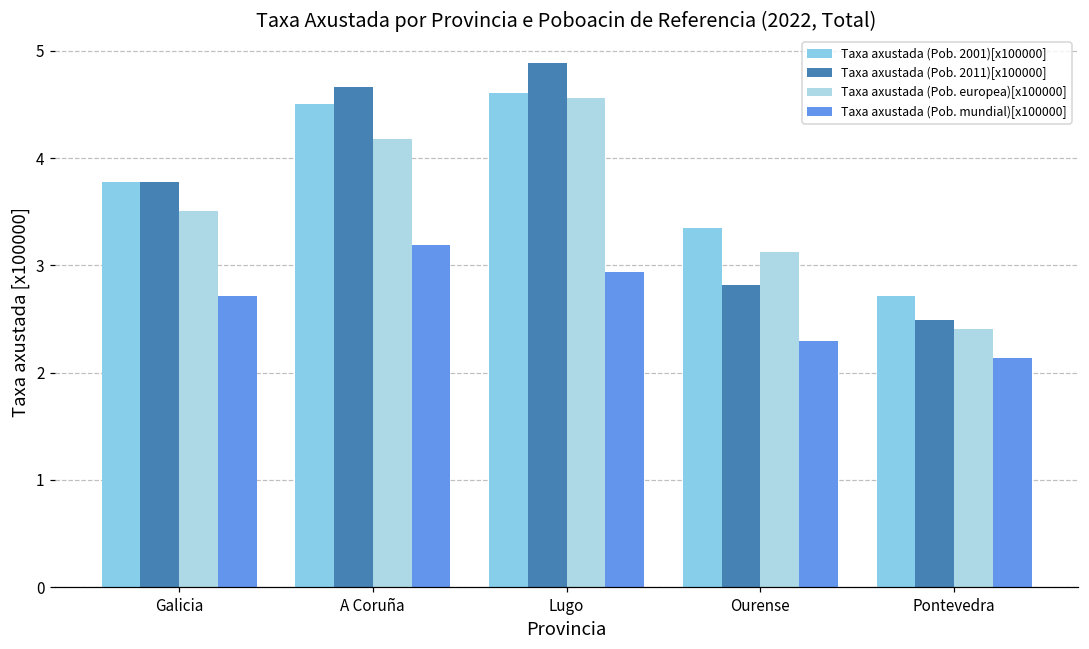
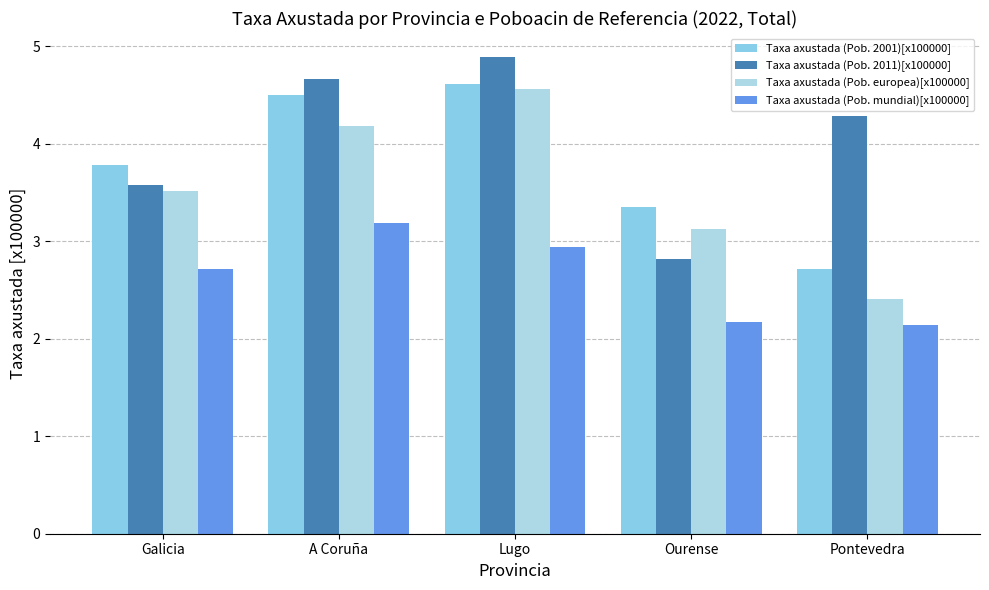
  {
    "Taxa axustada (Pob. 2011)[x100000]": {
-     "Galicia": 3.8,
+     "Galicia": 3.6,
      "A Coruña": 4.7,
      "Lugo": 4.9,
      "Ourense": 2.8,
-     "Pontevedra": 2.5
+     "Pontevedra": 4.3
    },
    "Taxa axustada (Pob. mundial)[x100000]": {
      "Galicia": 2.7,
      "A Coruña": 3.2,
      "Lugo": 2.9,
-     "Ourense": 2.3,
+     "Ourense": 2.2,
      "Pontevedra": 2.1
    }
  }
